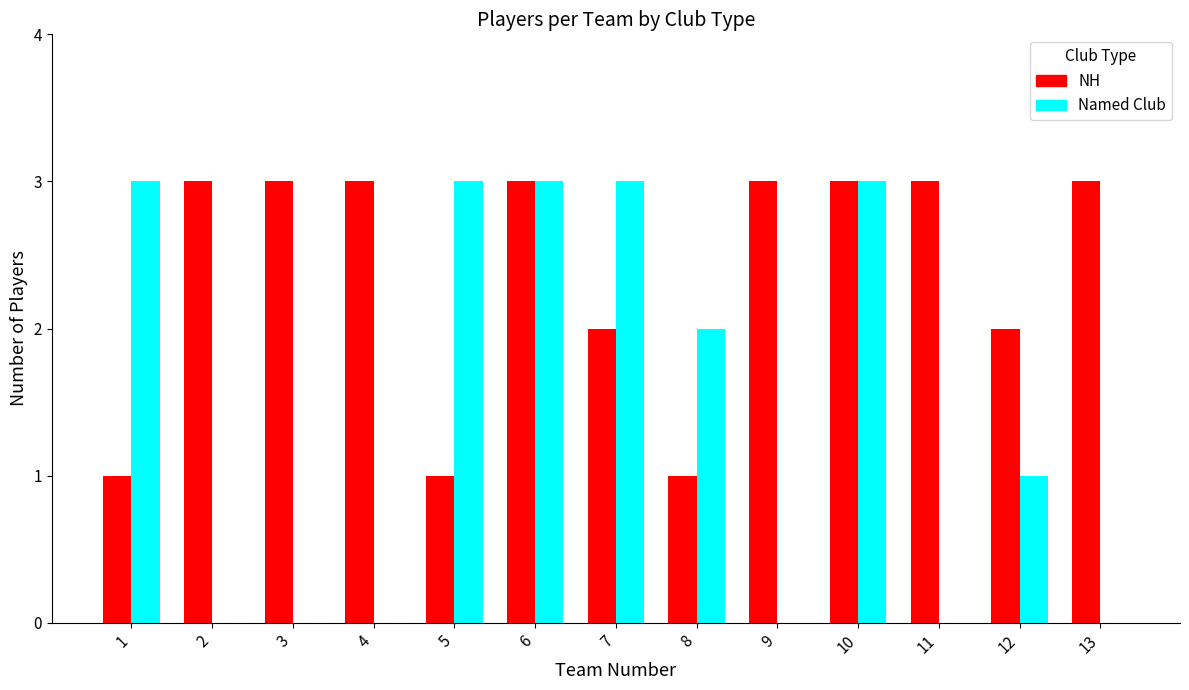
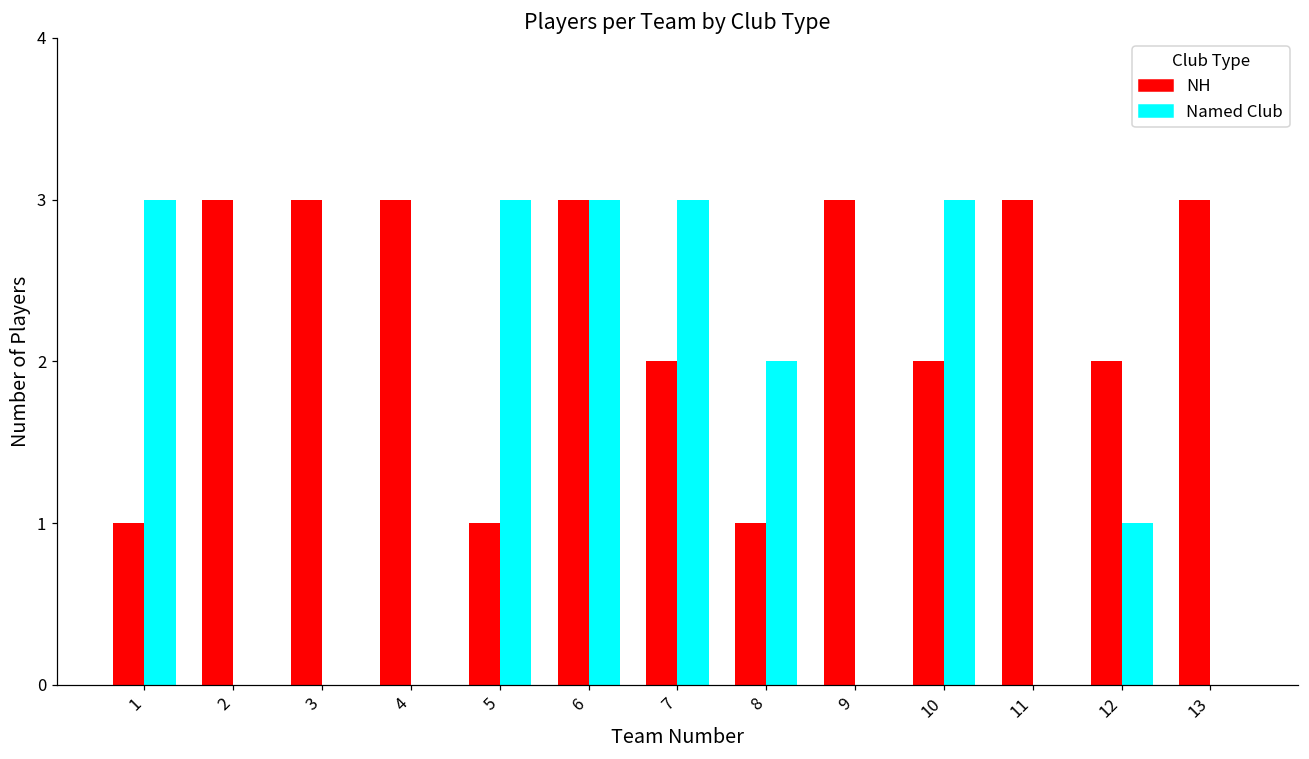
  {
    "NH": {
      "1": 1,
      "2": 3,
      "3": 3,
      "4": 3,
      "5": 1,
      "6": 3,
      "7": 2,
      "8": 1,
      "9": 3,
-     "10": 3,
+     "10": 2,
      "11": 3,
      "12": 2,
      "13": 3
    },
    "Named Club": {
      "1": 3,
      "2": 0,
      "3": 0,
      "4": 0,
      "5": 3,
      "6": 3,
      "7": 3,
      "8": 2,
      "9": 0,
      "10": 3,
      "11": 0,
      "12": 1,
      "13": 0
    }
  }
